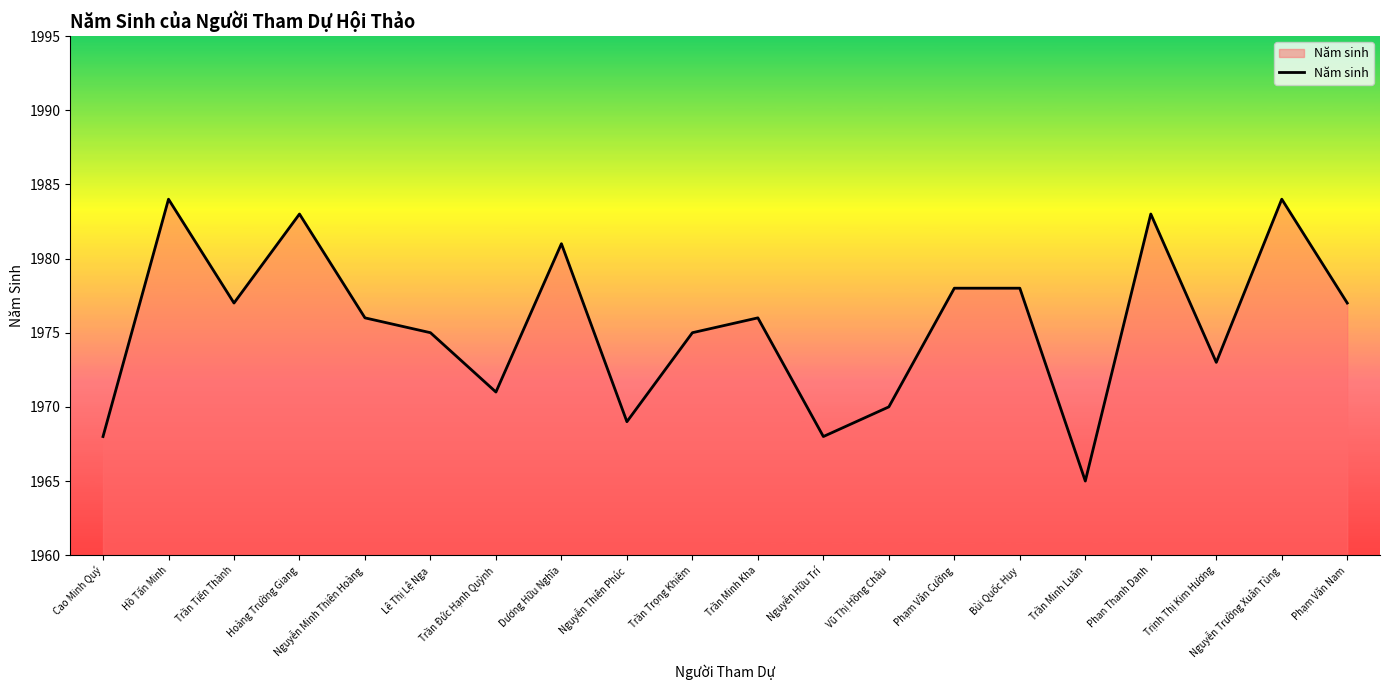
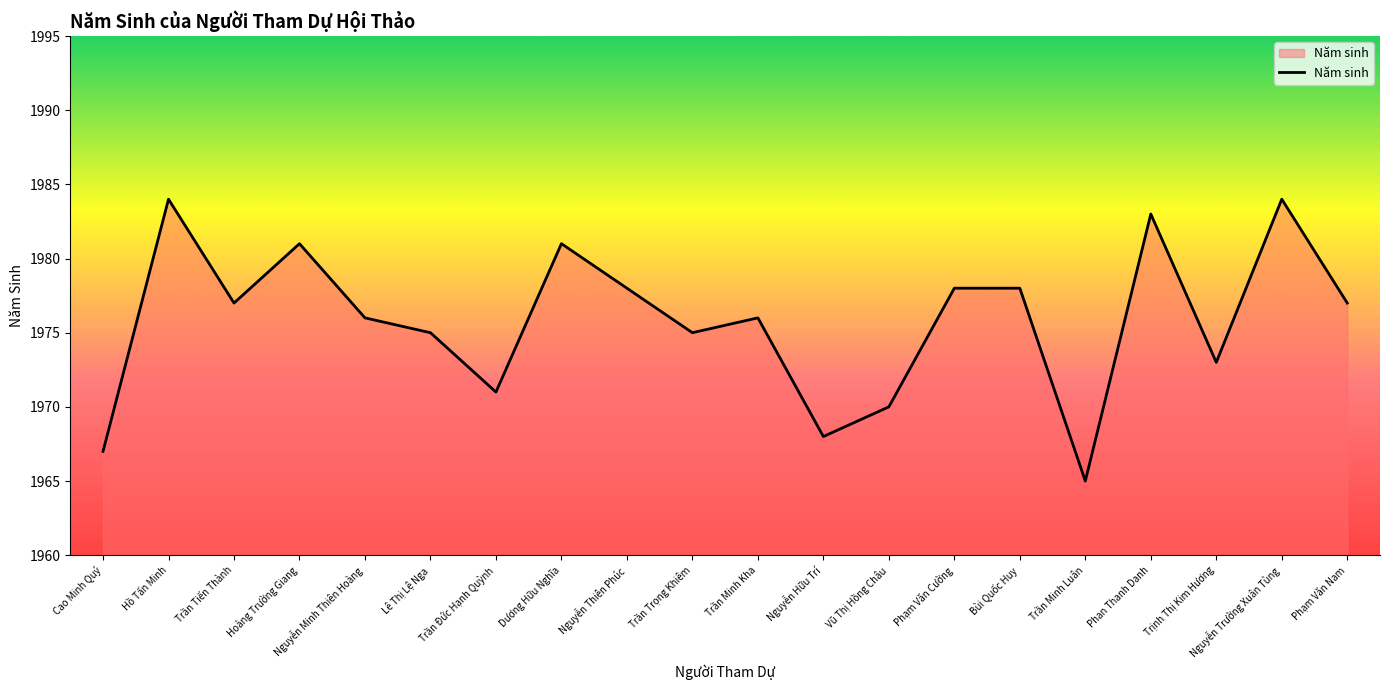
  {
-   "Cao Minh Quý": 1968,
+   "Cao Minh Quý": 1967,
    "Hồ Tấn Minh": 1984,
    "Trần Tiến Thành": 1977,
-   "Hoàng Trường Giang": 1983,
+   "Hoàng Trường Giang": 1981,
    "Nguyễn Minh Thiên Hoàng": 1976,
    "Lê Thị Lệ Nga": 1975,
    "Trần Đức Hạnh Quỳnh": 1971,
    "Dương Hữu Nghĩa": 1981,
-   "Nguyễn Thiên Phúc": 1969,
+   "Nguyễn Thiên Phúc": 1978,
    "Trần Trọng Khiêm": 1975,
    "Trần Minh Kha": 1976,
    "Nguyễn Hữu Trí": 1968,
    "Vũ Thị Hồng Châu": 1970,
    "Phạm Văn Cường": 1978,
    "Bùi Quốc Huy": 1978,
    "Trần Minh Luân": 1965,
    "Phan Thanh Danh": 1983,
    "Trịnh Thị Kim Hương": 1973,
    "Nguyễn Trường Xuân Tùng": 1984,
    "Phạm Văn Nam": 1977
  }
